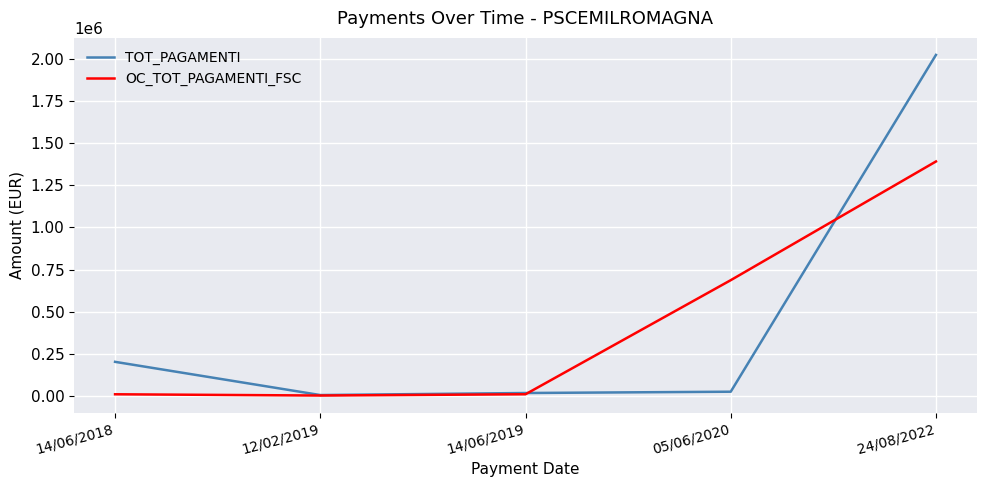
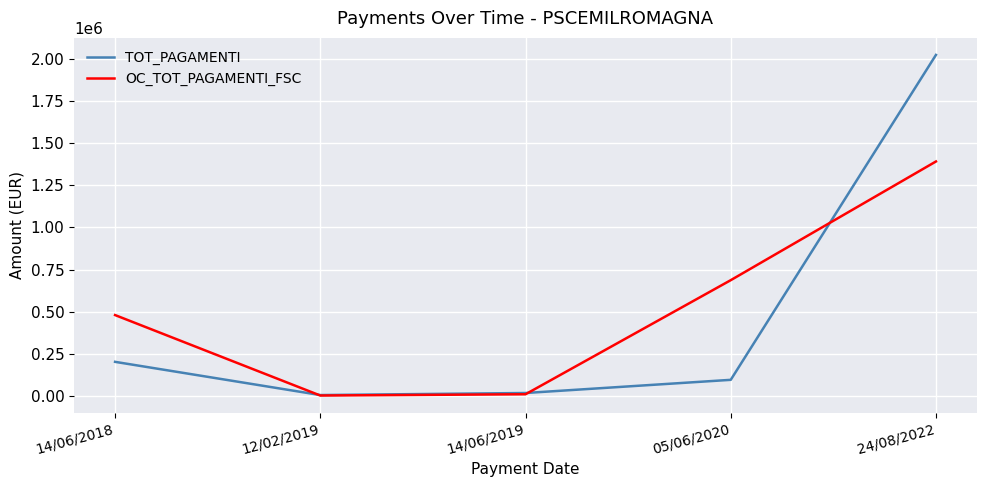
  {
    "TOT_PAGAMENTI": {
      "14/06/2018": 200000,
-     "05/06/2020": 30000,
+     "05/06/2020": 100000,
      "24/08/2022": 2020000
    },
    "OC_TOT_PAGAMENTI_FSC": {
-     "14/06/2018": 10000,
+     "14/06/2018": 480000,
      "05/06/2020": 690000,
      "24/08/2022": 1390000
    }
  }
